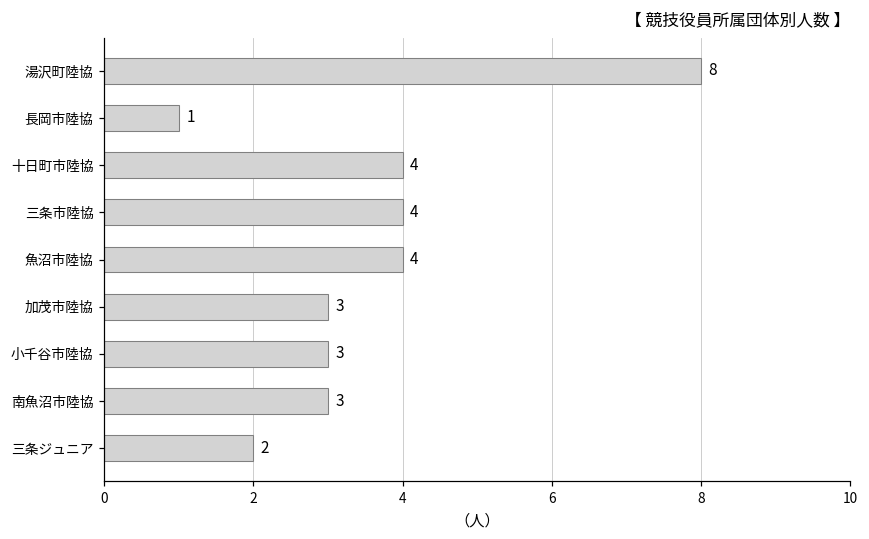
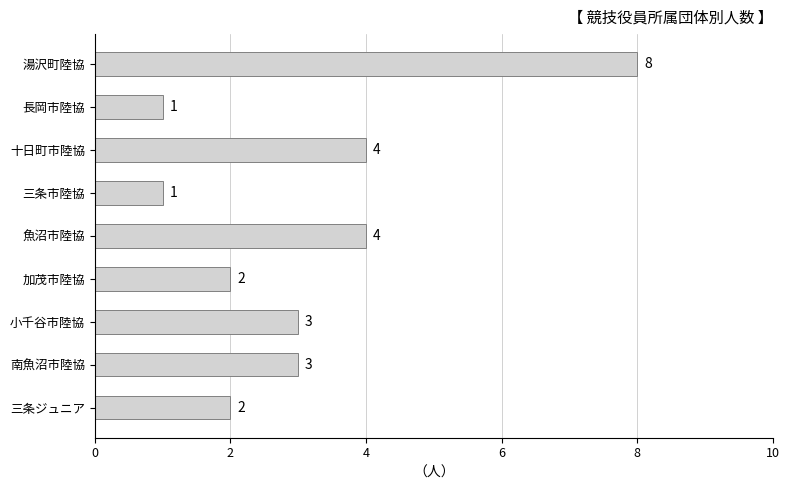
  {
    "湯沢町陸協": 8,
    "長岡市陸協": 1,
    "十日町市陸協": 4,
-   "三条市陸協": 4,
+   "三条市陸協": 1,
    "魚沼市陸協": 4,
-   "加茂市陸協": 3,
+   "加茂市陸協": 2,
    "小千谷市陸協": 3,
    "南魚沼市陸協": 3,
    "三条ジュニア": 2
  }
